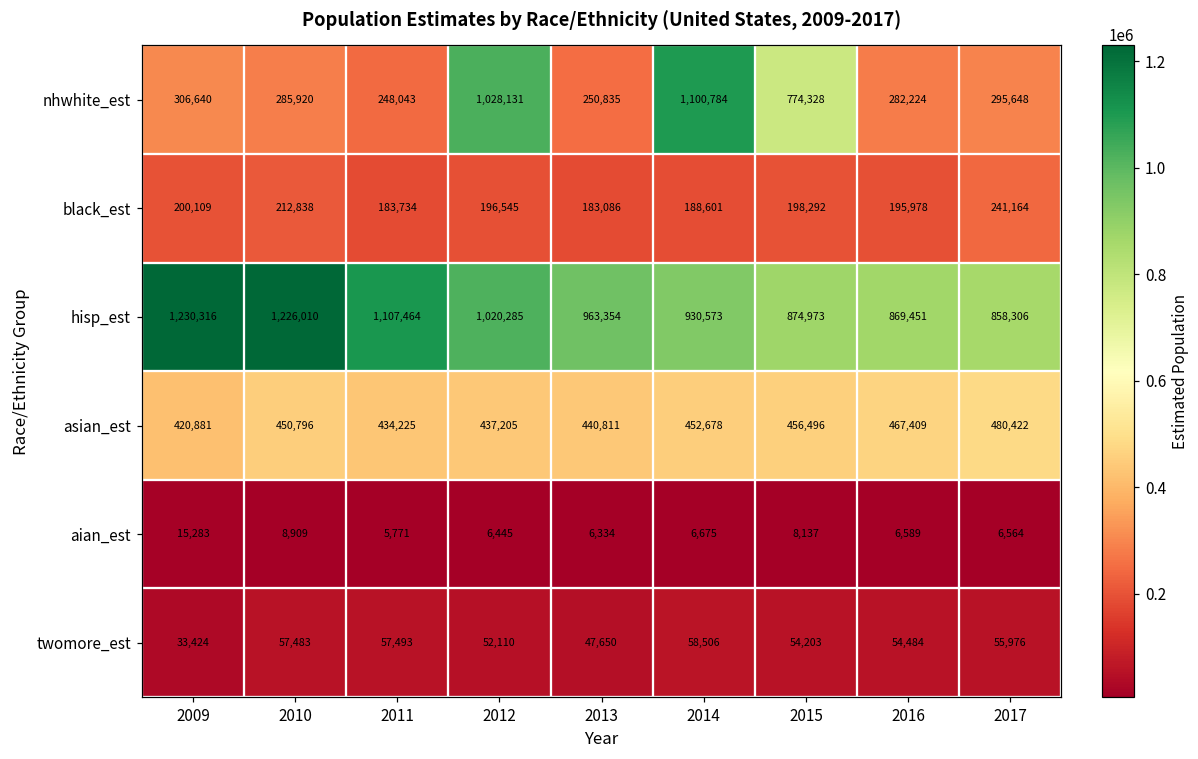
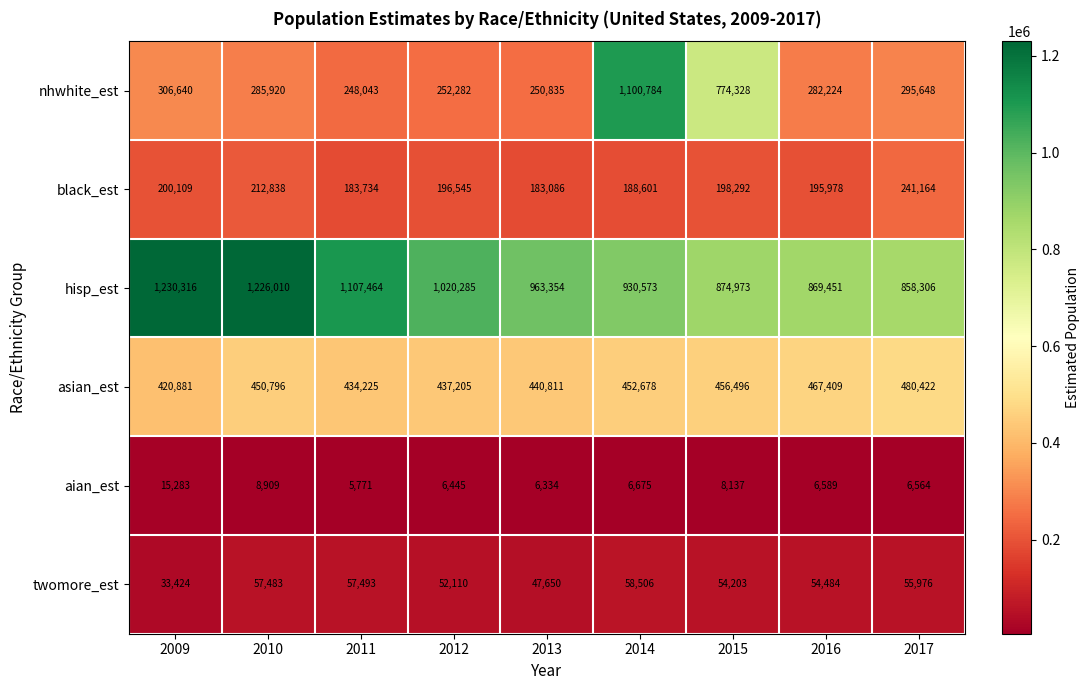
  {
    "nhwhite_est": {
      "2009": "306,640",
      "2010": "285,920",
      "2011": "248,043",
-     "2012": "1,028,131",
+     "2012": "252,282",
      "2013": "250,835",
      "2014": "1,100,784",
      "2015": "774,328",
      "2016": "282,224",
      "2017": "295,648"
    },
    "black_est": {
      "2009": "200,109",
      "2010": "212,838",
      "2011": "183,734",
      "2012": "196,545",
      "2013": "183,086",
      "2014": "188,601",
      "2015": "198,292",
      "2016": "195,978",
      "2017": "241,164"
    },
    "hisp_est": {
      "2009": "1,230,316",
      "2010": "1,226,010",
      "2011": "1,107,464",
      "2012": "1,020,285",
      "2013": "963,354",
      "2014": "930,573",
      "2015": "874,973",
      "2016": "869,451",
      "2017": "858,306"
    },
    "asian_est": {
      "2009": "420,881",
      "2010": "450,796",
      "2011": "434,225",
      "2012": "437,205",
      "2013": "440,811",
      "2014": "452,678",
      "2015": "456,496",
      "2016": "467,409",
      "2017": "480,422"
    },
    "aian_est": {
      "2009": "15,283",
      "2010": "8,909",
      "2011": "5,771",
      "2012": "6,445",
      "2013": "6,334",
      "2014": "6,675",
      "2015": "8,137",
      "2016": "6,589",
      "2017": "6,564"
    },
    "twomore_est": {
      "2009": "33,424",
      "2010": "57,483",
      "2011": "57,493",
      "2012": "52,110",
      "2013": "47,650",
      "2014": "58,506",
      "2015": "54,203",
      "2016": "54,484",
      "2017": "55,976"
    }
  }
